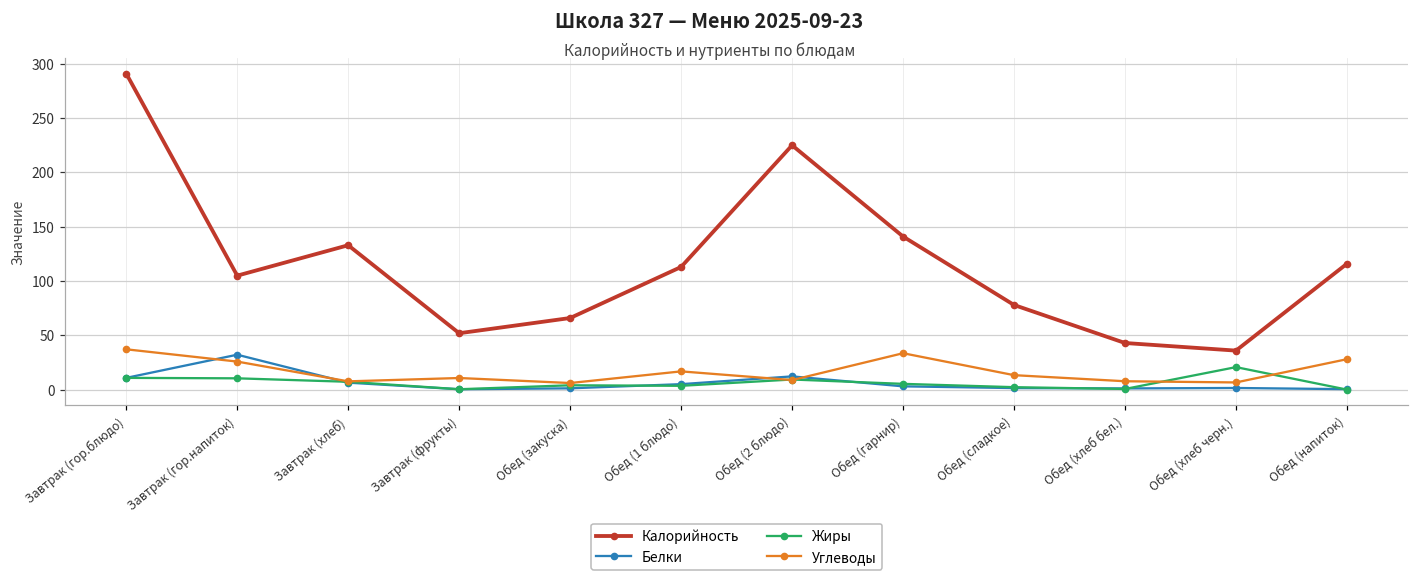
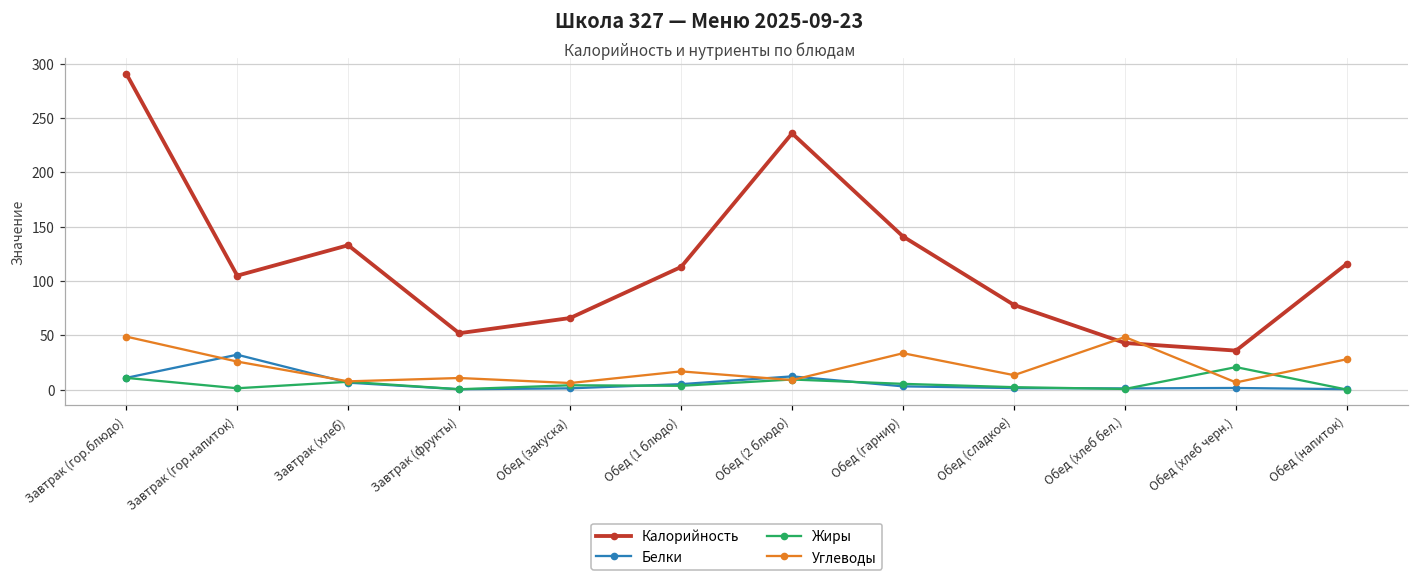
  {
    "Калорийность": {
      "Завтрак (гор.блюдо)": 290,
      "Завтрак (гор.напиток)": 110,
      "Завтрак (хлеб)": 130,
      "Завтрак (фрукты)": 50,
      "Обед (закуска)": 70,
      "Обед (1 блюдо)": 110,
-     "Обед (2 блюдо)": 230,
+     "Обед (2 блюдо)": 240,
      "Обед (гарнир)": 140,
      "Обед (сладкое)": 80,
      "Обед (хлеб бел.)": 40,
      "Обед (хлеб черн.)": 40,
      "Обед (напиток)": 120
    },
    "Белки": {
      "Завтрак (гор.напиток)": 30,
      "Обед (закуска)": 0,
      "Обед (2 блюдо)": 10,
      "Обед (хлеб черн.)": 0
    },
    "Жиры": {
-     "Завтрак (гор.напиток)": 10,
+     "Завтрак (гор.напиток)": 0,
      "Обед (хлеб черн.)": 20
    },
    "Углеводы": {
-     "Завтрак (гор.блюдо)": 40,
+     "Завтрак (гор.блюдо)": 50,
      "Завтрак (гор.напиток)": 30,
      "Завтрак (фрукты)": 10,
      "Обед (1 блюдо)": 20,
      "Обед (гарнир)": 30,
      "Обед (сладкое)": 10,
-     "Обед (хлеб бел.)": 10,
+     "Обед (хлеб бел.)": 50,
      "Обед (хлеб черн.)": 10,
      "Обед (напиток)": 30
    }
  }
